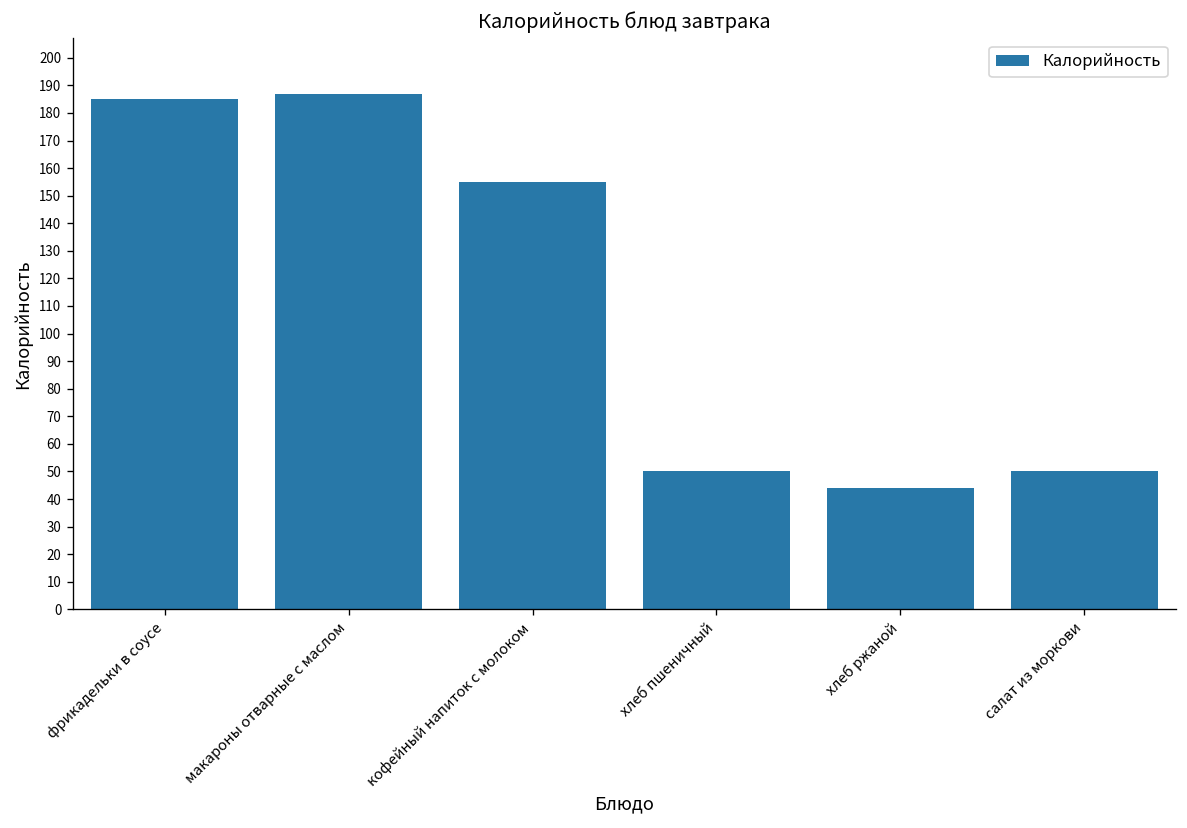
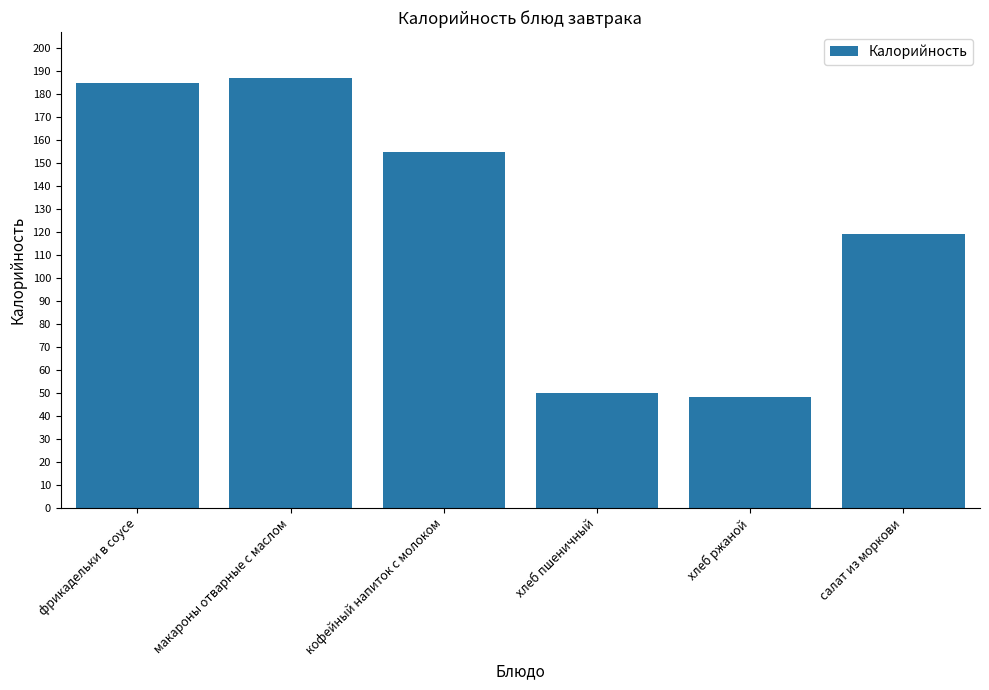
  {
    "фрикадельки в соусе": 185,
    "макароны отварные с маслом": 187,
    "кофейный напиток с молоком": 155,
    "хлеб пшеничный": 50,
-   "хлеб ржаной": 44,
-   "салат из моркови": 50
+   "хлеб ржаной": 48,
+   "салат из моркови": 119
  }
